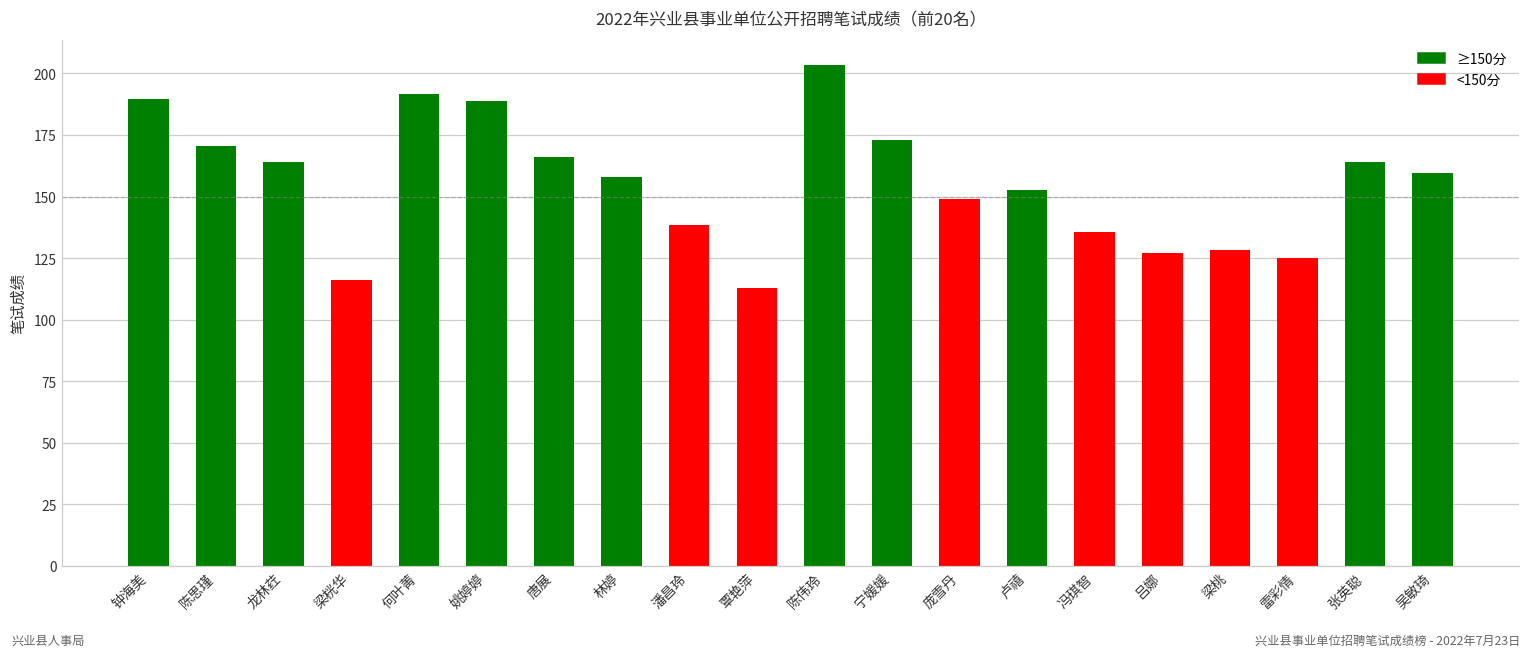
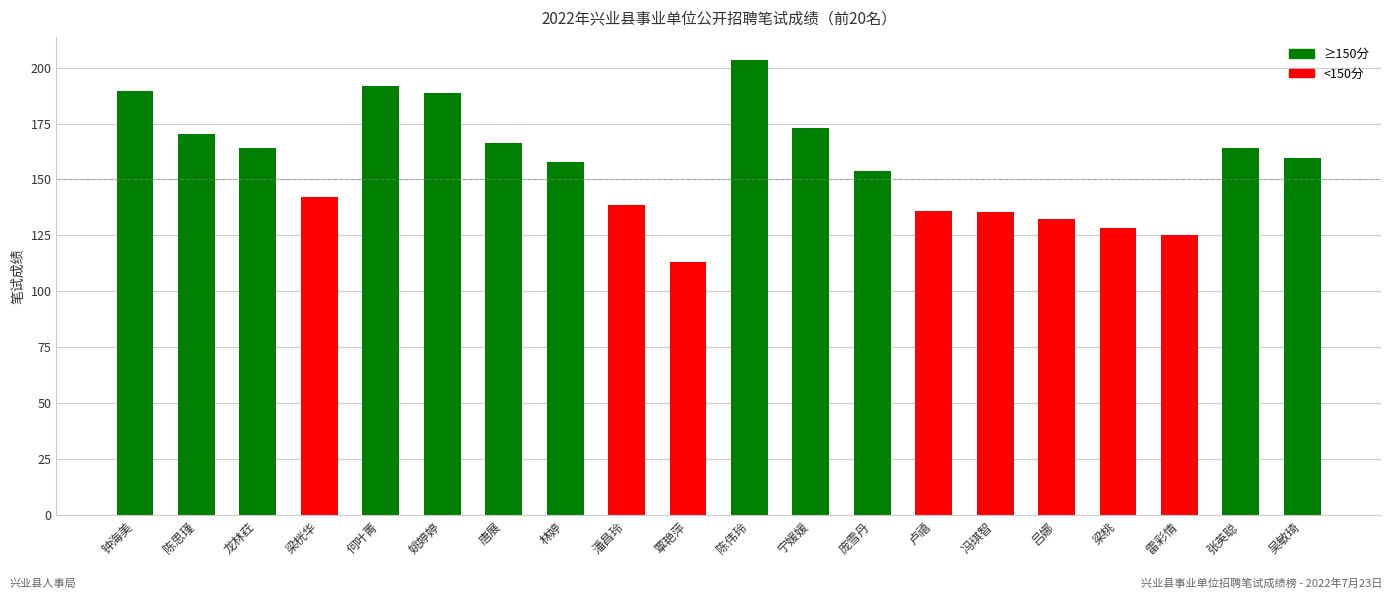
  {
    "钟海美": 190,
    "陈思瑾": 171,
    "龙林荭": 164,
-   "梁桄华": 116,
+   "梁桄华": 142,
    "何叶菁": 192,
    "姚婷婷": 189,
    "唐展": 166,
    "林婷": 158,
    "潘昌玲": 139,
    "覃艳萍": 113,
    "陈伟玲": 204,
    "宁媛媛": 173,
-   "庞雪丹": 149,
-   "卢禧": 153,
+   "庞雪丹": 154,
+   "卢禧": 136,
    "冯琪智": 136,
-   "吕娜": 127,
+   "吕娜": 133,
    "梁桃": 129,
    "雷彩情": 125,
    "张英聪": 164,
    "吴敏琦": 160
  }
